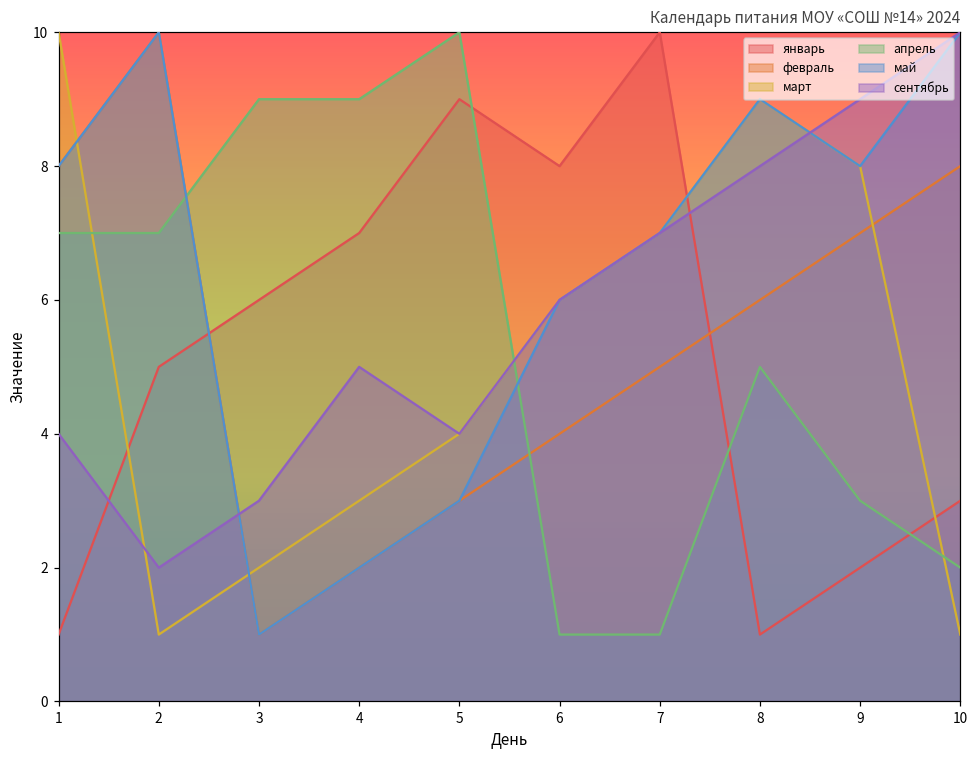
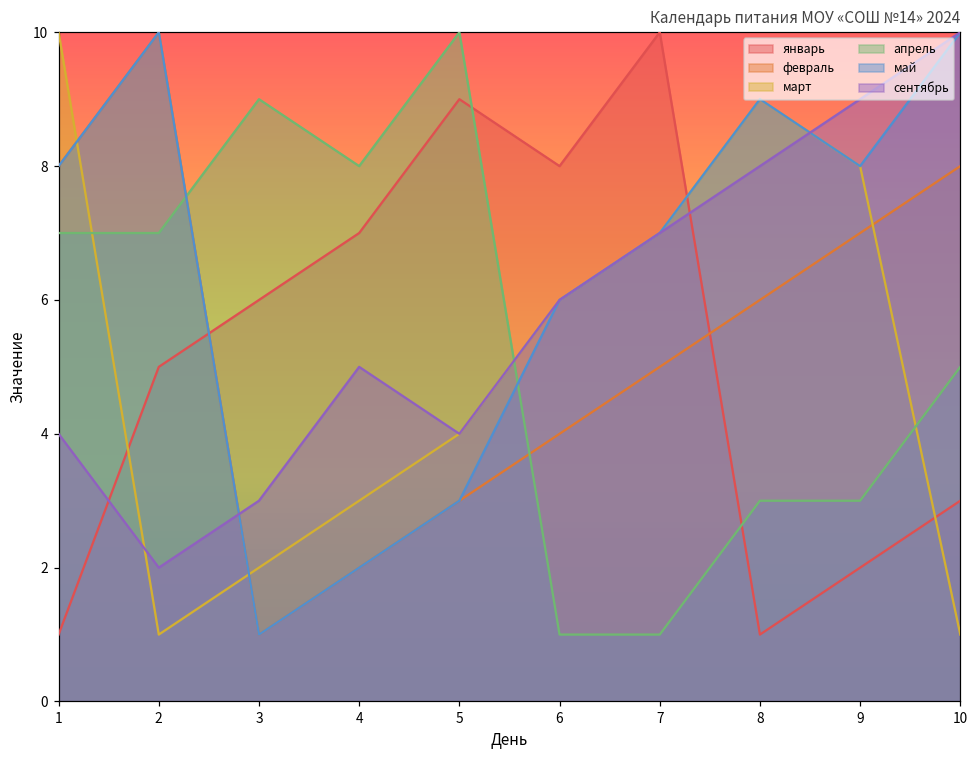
  {
    "апрель": {
      "1": 7,
      "2": 7,
      "3": 9,
-     "4": 9,
+     "4": 8,
      "5": 10,
      "6": 1,
      "7": 1,
-     "8": 5,
+     "8": 3,
      "9": 3,
-     "10": 2
+     "10": 5
    }
  }
